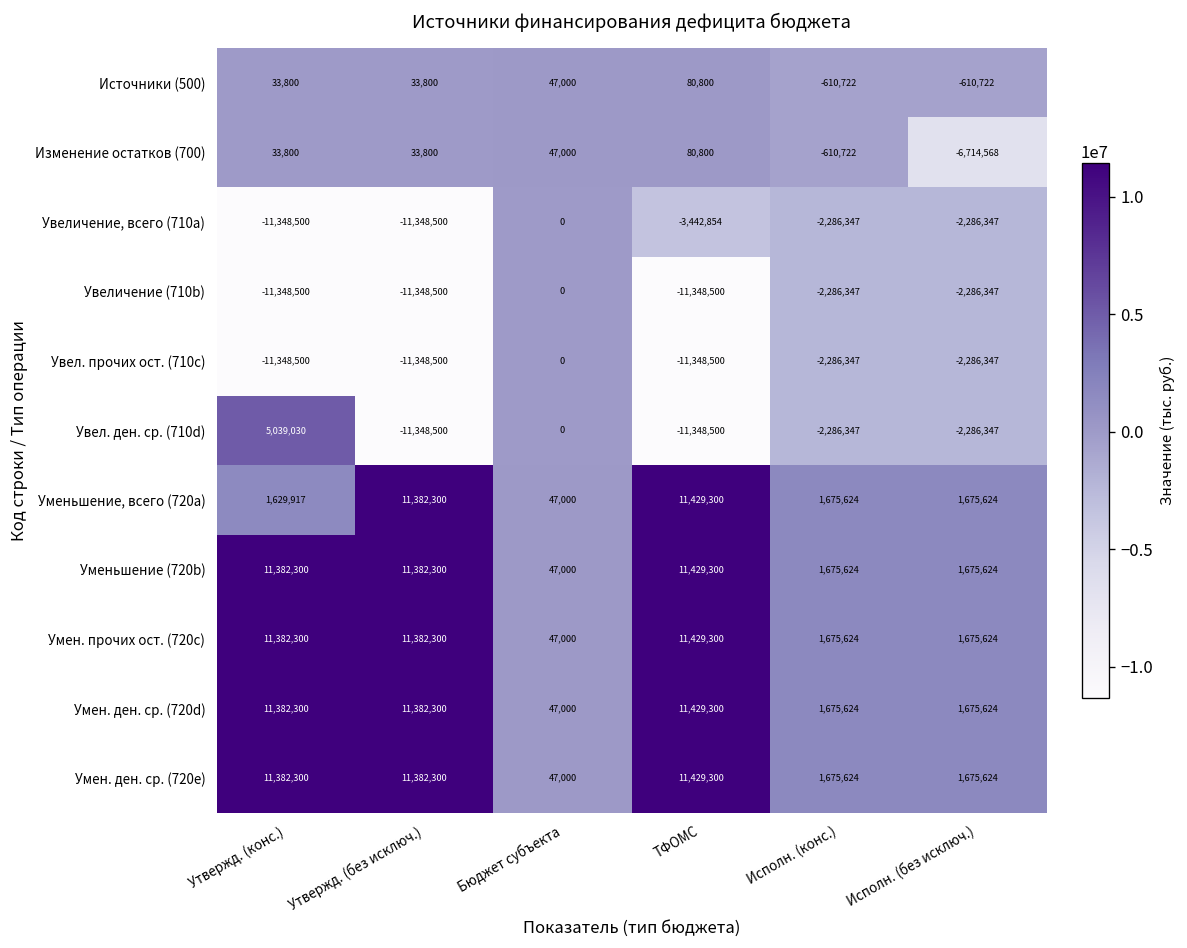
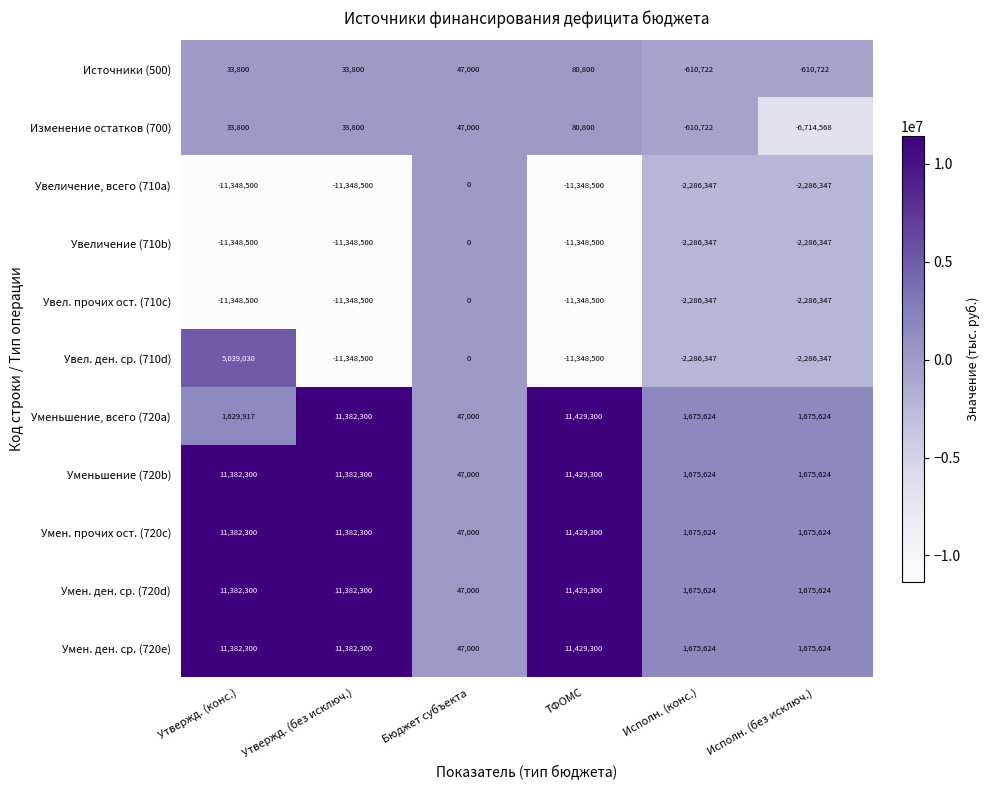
  {
    "Источники (500)": {
      "Утвержд. (конс.)": "33,800",
      "Утвержд. (без исключ.)": "33,800",
      "Бюджет субъекта": "47,000",
      "ТФОМС": "80,800",
      "Исполн. (конс.)": "-610,722",
      "Исполн. (без исключ.)": "-610,722"
    },
    "Изменение остатков (700)": {
      "Утвержд. (конс.)": "33,800",
      "Утвержд. (без исключ.)": "33,800",
      "Бюджет субъекта": "47,000",
      "ТФОМС": "80,800",
      "Исполн. (конс.)": "-610,722",
      "Исполн. (без исключ.)": "-6,714,568"
    },
    "Увеличение, всего (710a)": {
      "Утвержд. (конс.)": "-11,348,500",
      "Утвержд. (без исключ.)": "-11,348,500",
      "Бюджет субъекта": "0",
-     "ТФОМС": "-3,442,854",
+     "ТФОМС": "-11,348,500",
      "Исполн. (конс.)": "-2,286,347",
      "Исполн. (без исключ.)": "-2,286,347"
    },
    "Увеличение (710b)": {
      "Утвержд. (конс.)": "-11,348,500",
      "Утвержд. (без исключ.)": "-11,348,500",
      "Бюджет субъекта": "0",
      "ТФОМС": "-11,348,500",
      "Исполн. (конс.)": "-2,286,347",
      "Исполн. (без исключ.)": "-2,286,347"
    },
    "Увел. прочих ост. (710c)": {
      "Утвержд. (конс.)": "-11,348,500",
      "Утвержд. (без исключ.)": "-11,348,500",
      "Бюджет субъекта": "0",
      "ТФОМС": "-11,348,500",
      "Исполн. (конс.)": "-2,286,347",
      "Исполн. (без исключ.)": "-2,286,347"
    },
    "Увел. ден. ср. (710d)": {
      "Утвержд. (конс.)": "5,039,030",
      "Утвержд. (без исключ.)": "-11,348,500",
      "Бюджет субъекта": "0",
      "ТФОМС": "-11,348,500",
      "Исполн. (конс.)": "-2,286,347",
      "Исполн. (без исключ.)": "-2,286,347"
    },
    "Уменьшение, всего (720a)": {
      "Утвержд. (конс.)": "1,629,917",
      "Утвержд. (без исключ.)": "11,382,300",
      "Бюджет субъекта": "47,000",
      "ТФОМС": "11,429,300",
      "Исполн. (конс.)": "1,675,624",
      "Исполн. (без исключ.)": "1,675,624"
    },
    "Уменьшение (720b)": {
      "Утвержд. (конс.)": "11,382,300",
      "Утвержд. (без исключ.)": "11,382,300",
      "Бюджет субъекта": "47,000",
      "ТФОМС": "11,429,300",
      "Исполн. (конс.)": "1,675,624",
      "Исполн. (без исключ.)": "1,675,624"
    },
    "Умен. прочих ост. (720c)": {
      "Утвержд. (конс.)": "11,382,300",
      "Утвержд. (без исключ.)": "11,382,300",
      "Бюджет субъекта": "47,000",
      "ТФОМС": "11,429,300",
      "Исполн. (конс.)": "1,675,624",
      "Исполн. (без исключ.)": "1,675,624"
    },
    "Умен. ден. ср. (720d)": {
      "Утвержд. (конс.)": "11,382,300",
      "Утвержд. (без исключ.)": "11,382,300",
      "Бюджет субъекта": "47,000",
      "ТФОМС": "11,429,300",
      "Исполн. (конс.)": "1,675,624",
      "Исполн. (без исключ.)": "1,675,624"
    },
    "Умен. ден. ср. (720e)": {
      "Утвержд. (конс.)": "11,382,300",
      "Утвержд. (без исключ.)": "11,382,300",
      "Бюджет субъекта": "47,000",
      "ТФОМС": "11,429,300",
      "Исполн. (конс.)": "1,675,624",
      "Исполн. (без исключ.)": "1,675,624"
    }
  }
